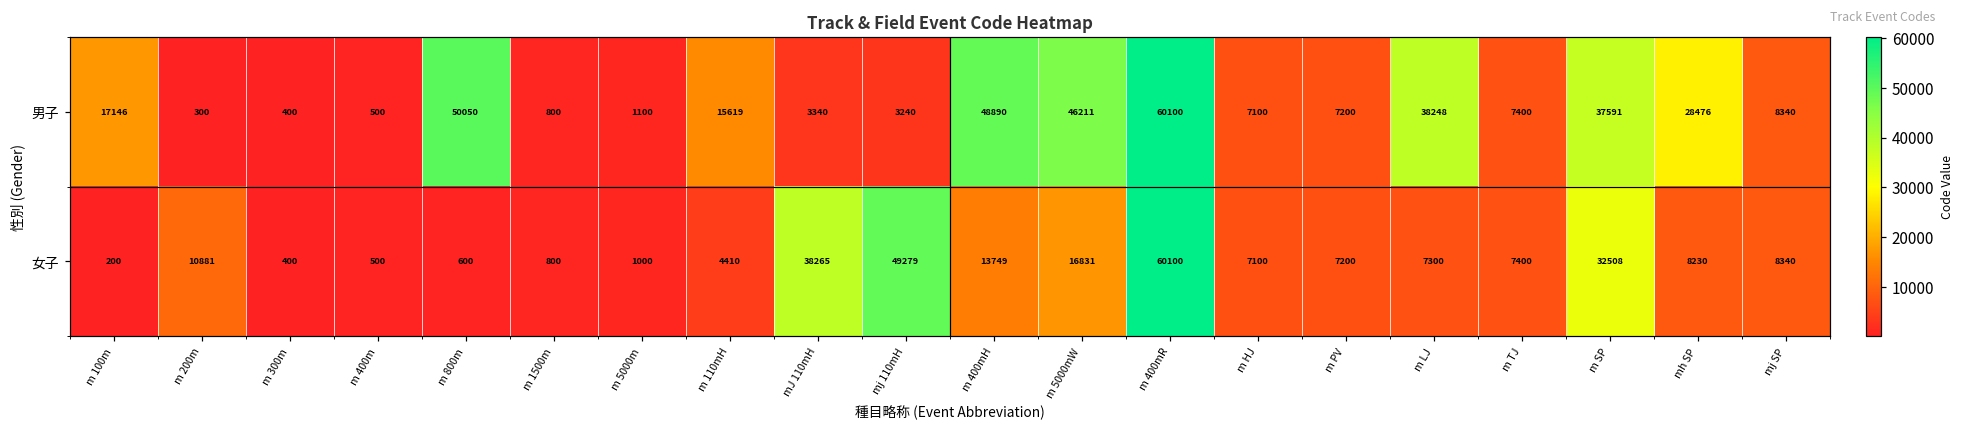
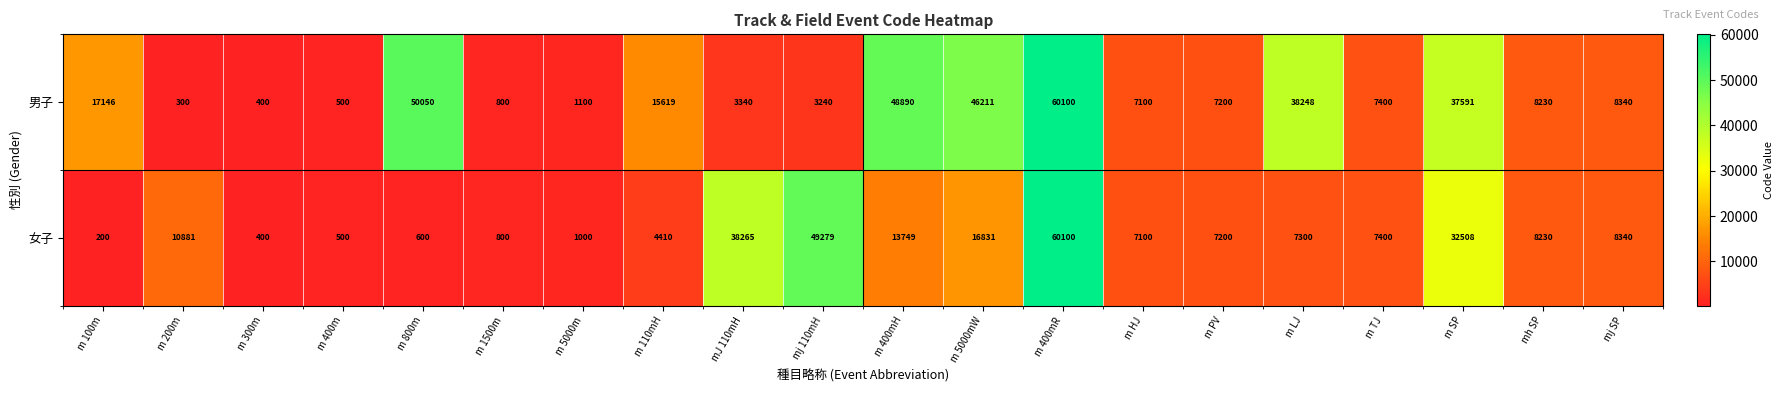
  {
    "男子": {
      "m 100m": 17146,
      "m 200m": 300,
      "m 300m": 400,
      "m 400m": 500,
      "m 800m": 50050,
      "m 1500m": 800,
      "m 5000m": 1100,
      "m 110mH": 15619,
      "mJ 110mH": 3340,
      "mj 110mH": 3240,
      "m 400mH": 48890,
      "m 5000mW": 46211,
      "m 400mR": 60100,
      "m HJ": 7100,
      "m PV": 7200,
      "m LJ": 38248,
      "m TJ": 7400,
      "m SP": 37591,
-     "mh SP": 28476,
+     "mh SP": 8230,
      "mj SP": 8340
    },
    "女子": {
      "m 100m": 200,
      "m 200m": 10881,
      "m 300m": 400,
      "m 400m": 500,
      "m 800m": 600,
      "m 1500m": 800,
      "m 5000m": 1000,
      "m 110mH": 4410,
      "mJ 110mH": 38265,
      "mj 110mH": 49279,
      "m 400mH": 13749,
      "m 5000mW": 16831,
      "m 400mR": 60100,
      "m HJ": 7100,
      "m PV": 7200,
      "m LJ": 7300,
      "m TJ": 7400,
      "m SP": 32508,
      "mh SP": 8230,
      "mj SP": 8340
    }
  }
